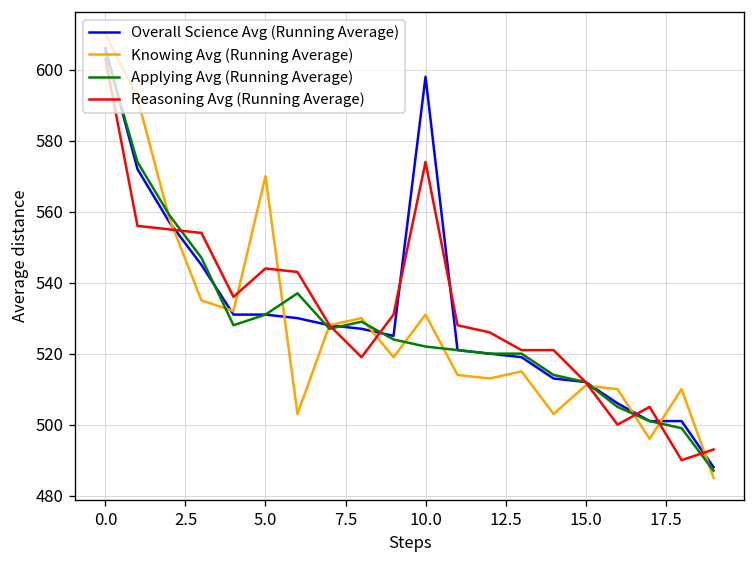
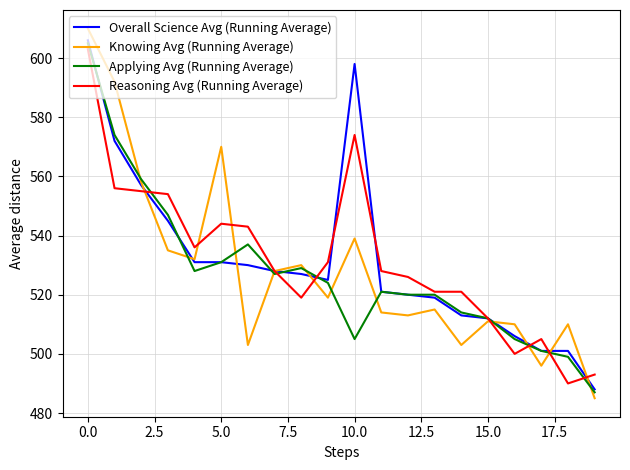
  {
    "Overall Science Avg (Running Average)": {
      "10.0": 598
    },
    "Knowing Avg (Running Average)": {
      "5.0": 570,
-     "10.0": 531,
+     "10.0": 539,
      "15.0": 511
    },
    "Applying Avg (Running Average)": {
-     "10.0": 522
+     "10.0": 505
    },
    "Reasoning Avg (Running Average)": {
      "5.0": 544,
      "10.0": 574
    }
  }
